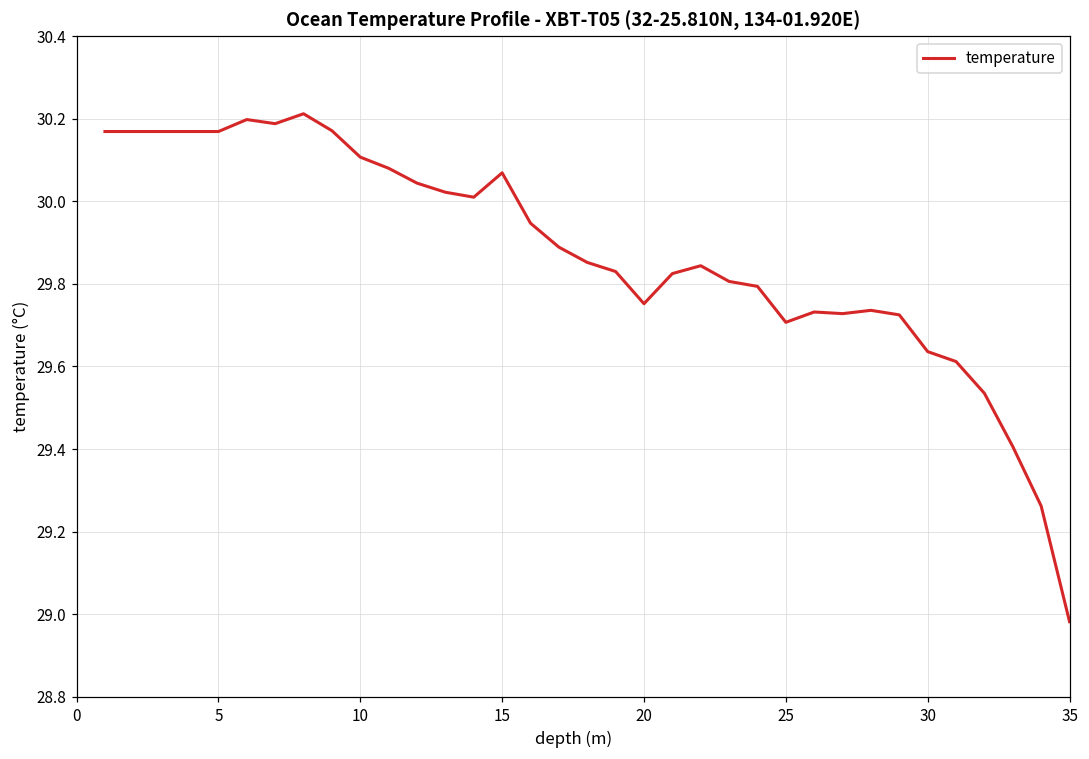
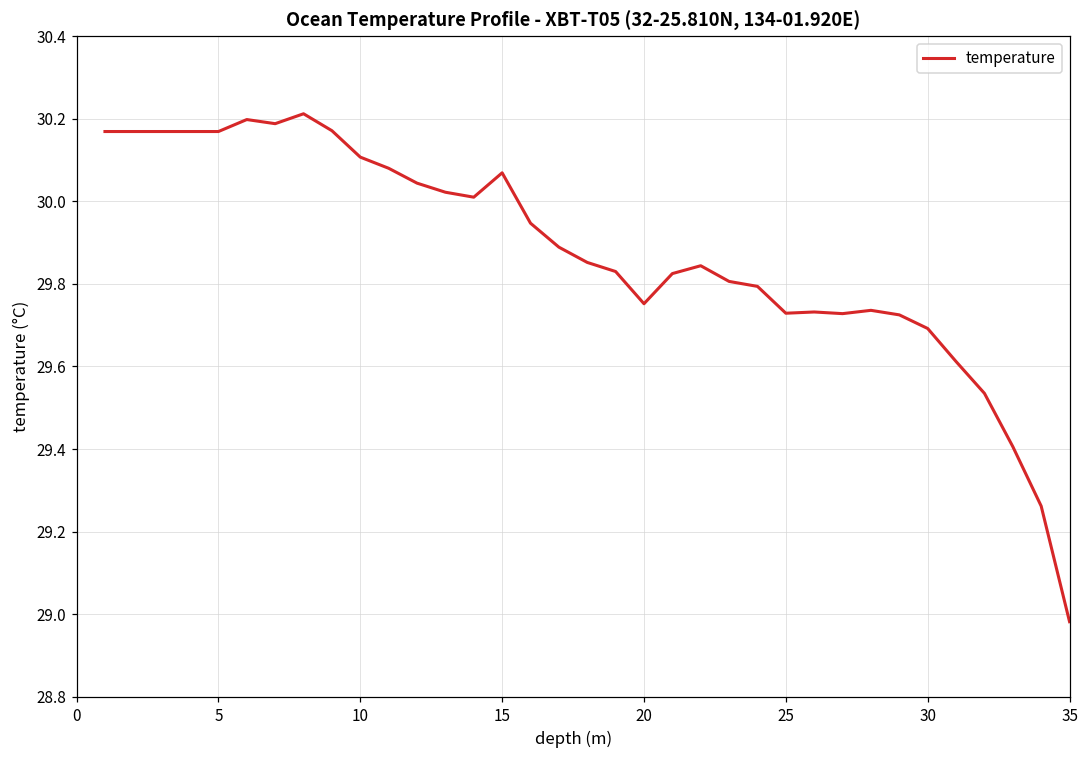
  {
    "5": 30.17,
    "10": 30.11,
    "15": 30.07,
    "20": 29.75,
-   "25": 29.71,
-   "30": 29.64,
+   "25": 29.73,
+   "30": 29.69,
    "35": 28.98
  }
